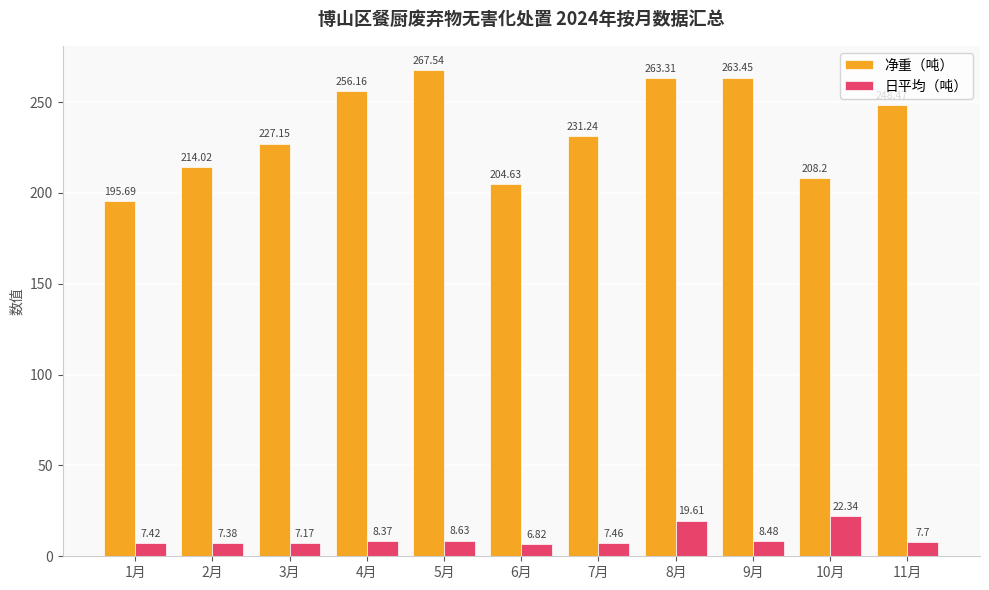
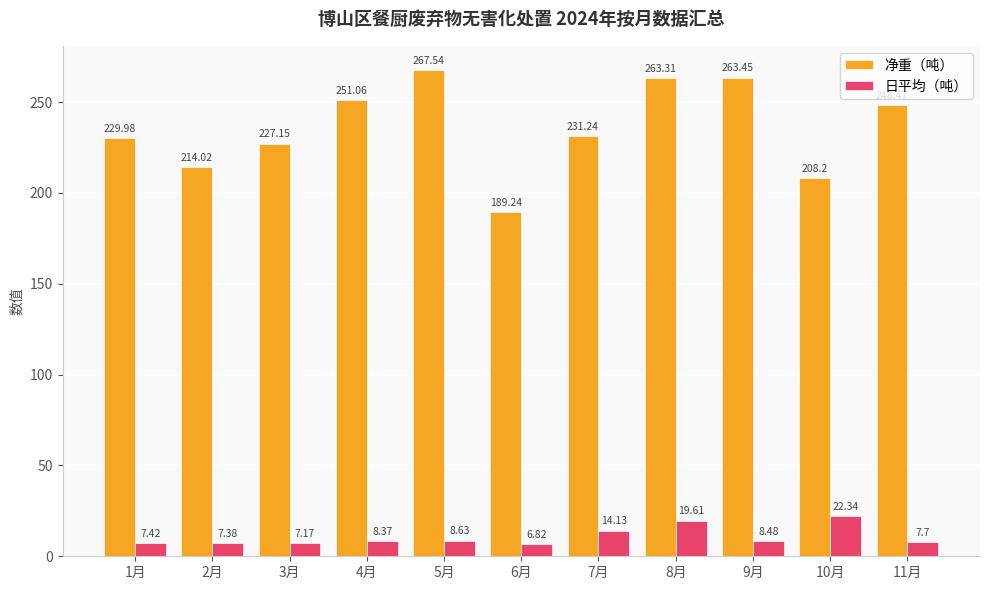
  {
    "净重（吨）": {
-     "1月": 195.69,
+     "1月": 229.98,
      "2月": 214.02,
      "3月": 227.15,
-     "4月": 256.16,
+     "4月": 251.06,
      "5月": 267.54,
-     "6月": 204.63,
+     "6月": 189.24,
      "7月": 231.24,
      "8月": 263.31,
      "9月": 263.45,
      "10月": 208.2
    },
    "日平均（吨）": {
      "1月": 7.42,
      "2月": 7.38,
      "3月": 7.17,
      "4月": 8.37,
      "5月": 8.63,
      "6月": 6.82,
-     "7月": 7.46,
+     "7月": 14.13,
      "8月": 19.61,
      "9月": 8.48,
      "10月": 22.34,
      "11月": 7.7
    }
  }
